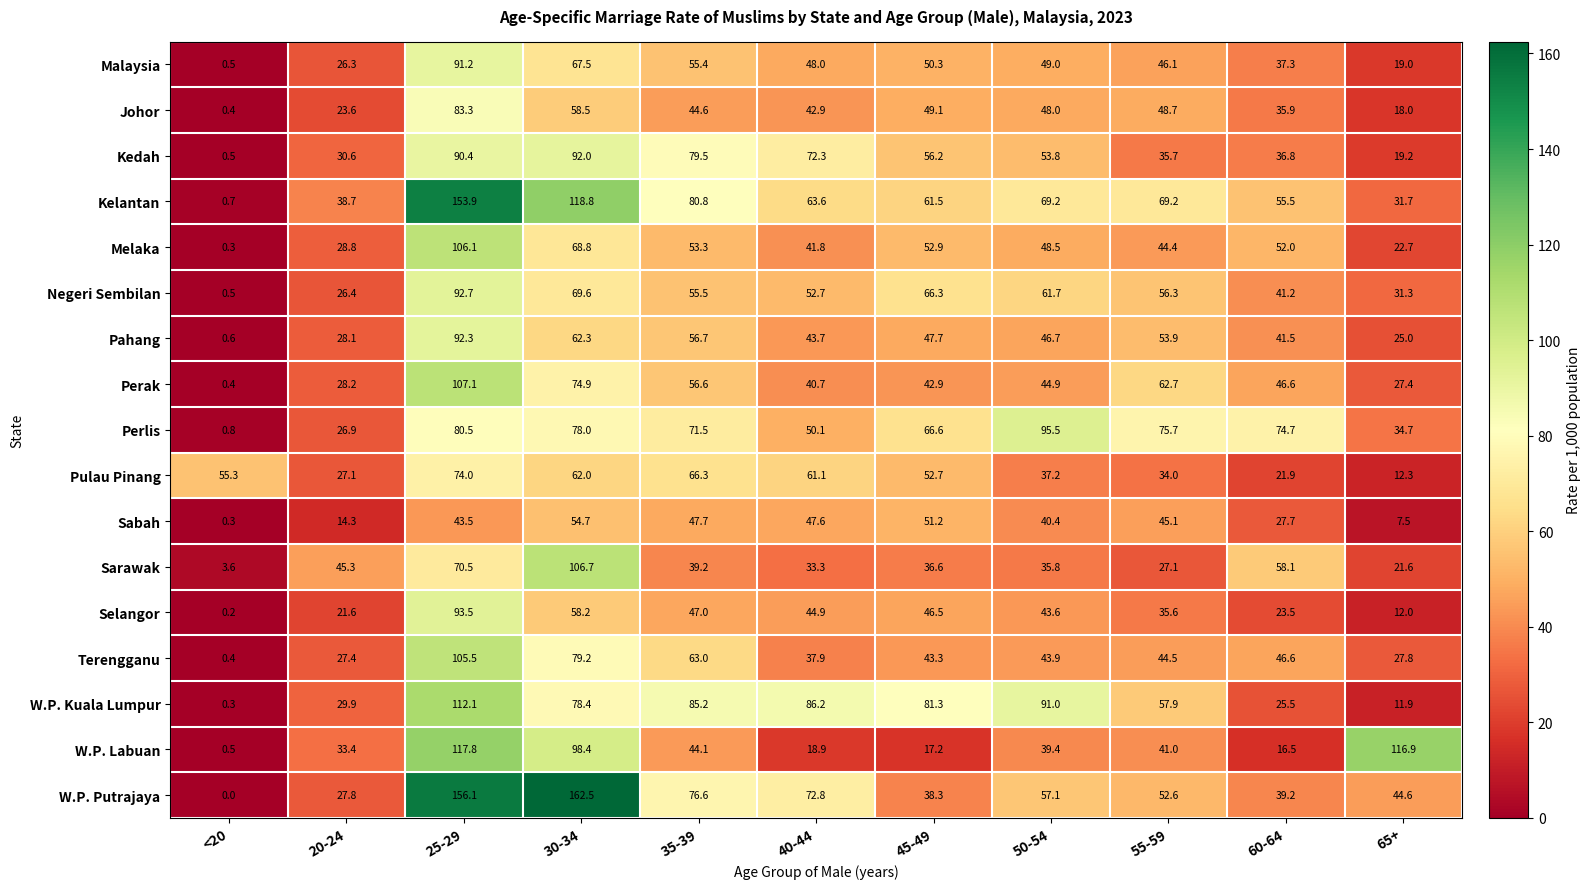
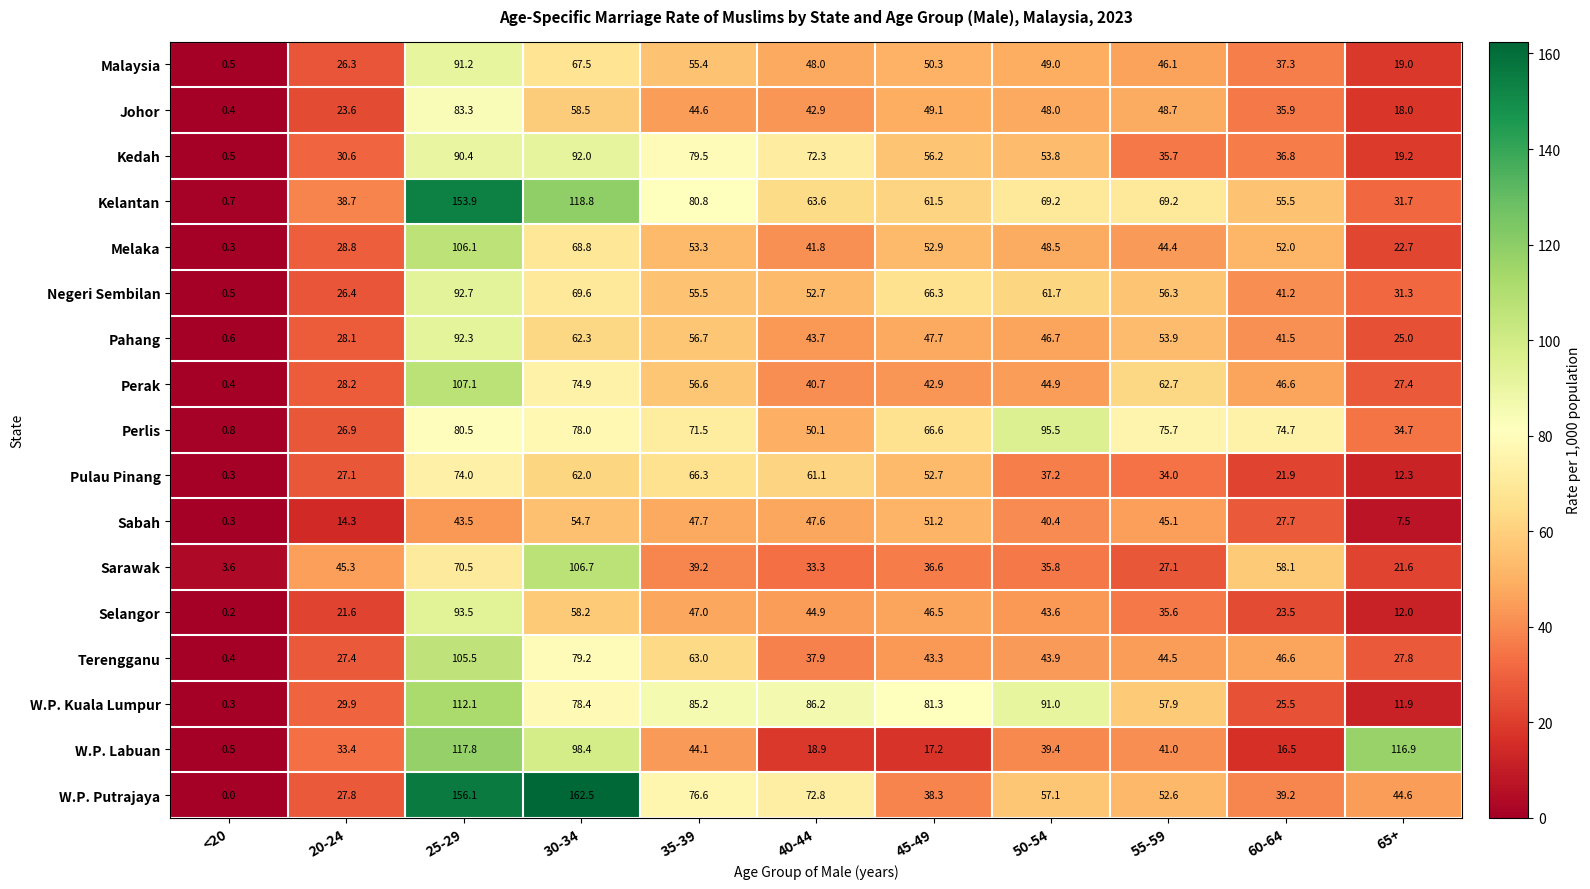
  {
    "Malaysia": {
      "<20": 0.5,
      "20-24": 26.3,
      "25-29": 91.2,
      "30-34": 67.5,
      "35-39": 55.4,
      "40-44": 48.0,
      "45-49": 50.3,
      "50-54": 49.0,
      "55-59": 46.1,
      "60-64": 37.3,
      "65+": 19.0
    },
    "Johor": {
      "<20": 0.4,
      "20-24": 23.6,
      "25-29": 83.3,
      "30-34": 58.5,
      "35-39": 44.6,
      "40-44": 42.9,
      "45-49": 49.1,
      "50-54": 48.0,
      "55-59": 48.7,
      "60-64": 35.9,
      "65+": 18.0
    },
    "Kedah": {
      "<20": 0.5,
      "20-24": 30.6,
      "25-29": 90.4,
      "30-34": 92.0,
      "35-39": 79.5,
      "40-44": 72.3,
      "45-49": 56.2,
      "50-54": 53.8,
      "55-59": 35.7,
      "60-64": 36.8,
      "65+": 19.2
    },
    "Kelantan": {
      "<20": 0.7,
      "20-24": 38.7,
      "25-29": 153.9,
      "30-34": 118.8,
      "35-39": 80.8,
      "40-44": 63.6,
      "45-49": 61.5,
      "50-54": 69.2,
      "55-59": 69.2,
      "60-64": 55.5,
      "65+": 31.7
    },
    "Melaka": {
      "<20": 0.3,
      "20-24": 28.8,
      "25-29": 106.1,
      "30-34": 68.8,
      "35-39": 53.3,
      "40-44": 41.8,
      "45-49": 52.9,
      "50-54": 48.5,
      "55-59": 44.4,
      "60-64": 52.0,
      "65+": 22.7
    },
    "Negeri Sembilan": {
      "<20": 0.5,
      "20-24": 26.4,
      "25-29": 92.7,
      "30-34": 69.6,
      "35-39": 55.5,
      "40-44": 52.7,
      "45-49": 66.3,
      "50-54": 61.7,
      "55-59": 56.3,
      "60-64": 41.2,
      "65+": 31.3
    },
    "Pahang": {
      "<20": 0.6,
      "20-24": 28.1,
      "25-29": 92.3,
      "30-34": 62.3,
      "35-39": 56.7,
      "40-44": 43.7,
      "45-49": 47.7,
      "50-54": 46.7,
      "55-59": 53.9,
      "60-64": 41.5,
      "65+": 25.0
    },
    "Perak": {
      "<20": 0.4,
      "20-24": 28.2,
      "25-29": 107.1,
      "30-34": 74.9,
      "35-39": 56.6,
      "40-44": 40.7,
      "45-49": 42.9,
      "50-54": 44.9,
      "55-59": 62.7,
      "60-64": 46.6,
      "65+": 27.4
    },
    "Perlis": {
      "<20": 0.8,
      "20-24": 26.9,
      "25-29": 80.5,
      "30-34": 78.0,
      "35-39": 71.5,
      "40-44": 50.1,
      "45-49": 66.6,
      "50-54": 95.5,
      "55-59": 75.7,
      "60-64": 74.7,
      "65+": 34.7
    },
    "Pulau Pinang": {
-     "<20": 55.3,
+     "<20": 0.3,
      "20-24": 27.1,
      "25-29": 74.0,
      "30-34": 62.0,
      "35-39": 66.3,
      "40-44": 61.1,
      "45-49": 52.7,
      "50-54": 37.2,
      "55-59": 34.0,
      "60-64": 21.9,
      "65+": 12.3
    },
    "Sabah": {
      "<20": 0.3,
      "20-24": 14.3,
      "25-29": 43.5,
      "30-34": 54.7,
      "35-39": 47.7,
      "40-44": 47.6,
      "45-49": 51.2,
      "50-54": 40.4,
      "55-59": 45.1,
      "60-64": 27.7,
      "65+": 7.5
    },
    "Sarawak": {
      "<20": 3.6,
      "20-24": 45.3,
      "25-29": 70.5,
      "30-34": 106.7,
      "35-39": 39.2,
      "40-44": 33.3,
      "45-49": 36.6,
      "50-54": 35.8,
      "55-59": 27.1,
      "60-64": 58.1,
      "65+": 21.6
    },
    "Selangor": {
      "<20": 0.2,
      "20-24": 21.6,
      "25-29": 93.5,
      "30-34": 58.2,
      "35-39": 47.0,
      "40-44": 44.9,
      "45-49": 46.5,
      "50-54": 43.6,
      "55-59": 35.6,
      "60-64": 23.5,
      "65+": 12.0
    },
    "Terengganu": {
      "<20": 0.4,
      "20-24": 27.4,
      "25-29": 105.5,
      "30-34": 79.2,
      "35-39": 63.0,
      "40-44": 37.9,
      "45-49": 43.3,
      "50-54": 43.9,
      "55-59": 44.5,
      "60-64": 46.6,
      "65+": 27.8
    },
    "W.P. Kuala Lumpur": {
      "<20": 0.3,
      "20-24": 29.9,
      "25-29": 112.1,
      "30-34": 78.4,
      "35-39": 85.2,
      "40-44": 86.2,
      "45-49": 81.3,
      "50-54": 91.0,
      "55-59": 57.9,
      "60-64": 25.5,
      "65+": 11.9
    },
    "W.P. Labuan": {
      "<20": 0.5,
      "20-24": 33.4,
      "25-29": 117.8,
      "30-34": 98.4,
      "35-39": 44.1,
      "40-44": 18.9,
      "45-49": 17.2,
      "50-54": 39.4,
      "55-59": 41.0,
      "60-64": 16.5,
      "65+": 116.9
    },
    "W.P. Putrajaya": {
      "<20": 0.0,
      "20-24": 27.8,
      "25-29": 156.1,
      "30-34": 162.5,
      "35-39": 76.6,
      "40-44": 72.8,
      "45-49": 38.3,
      "50-54": 57.1,
      "55-59": 52.6,
      "60-64": 39.2,
      "65+": 44.6
    }
  }
